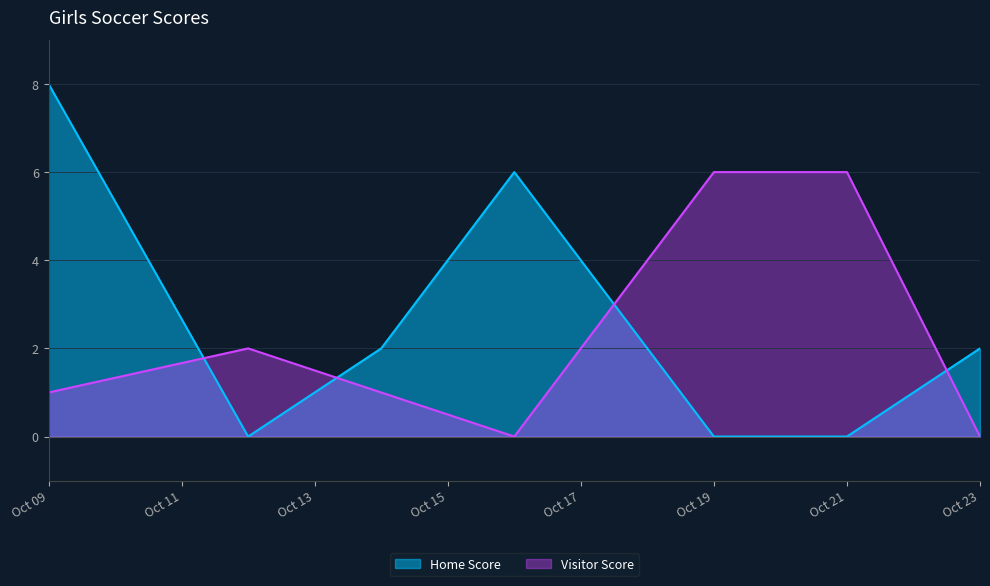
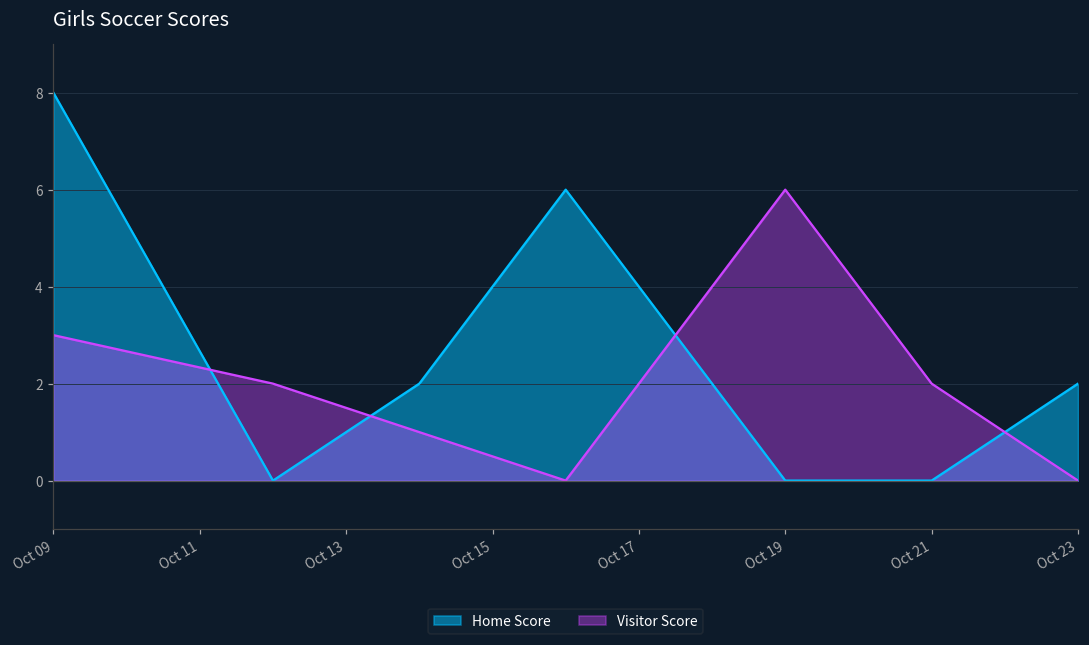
  {
    "Home Score": {
      "Oct 09": 8,
      "Oct 19": 0,
      "Oct 21": 0,
      "Oct 23": 2
    },
    "Visitor Score": {
-     "Oct 09": 1,
+     "Oct 09": 3,
      "Oct 19": 6,
-     "Oct 21": 6,
+     "Oct 21": 2,
      "Oct 23": 0
    }
  }
